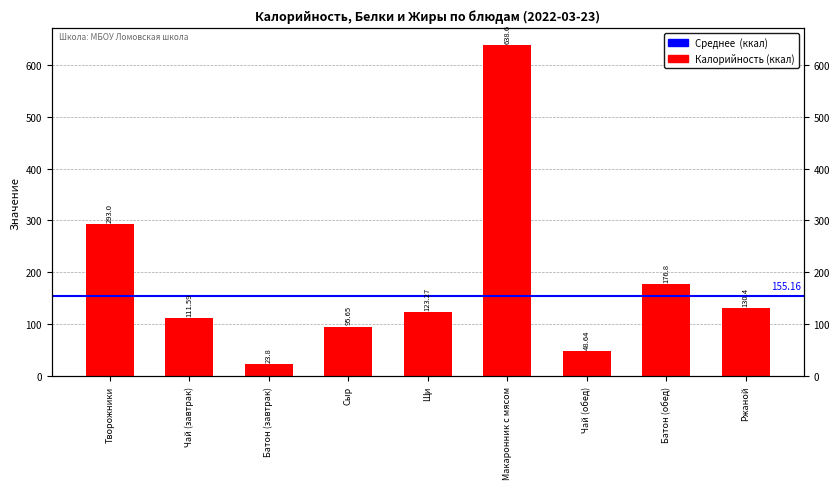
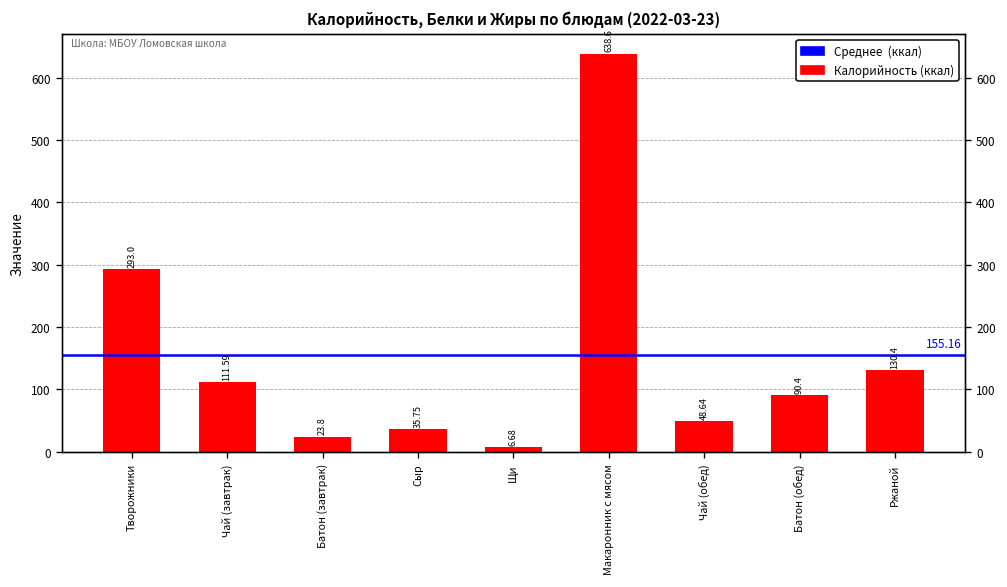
  {
    "Творожники": 293.0,
    "Чай (завтрак)": 111.59,
    "Батон (завтрак)": 23.8,
-   "Сыр": 95.65,
-   "Щи": 123.27,
+   "Сыр": 35.75,
+   "Щи": 6.68,
    "Макаронник с мясом": 638.6,
    "Чай (обед)": 48.64,
-   "Батон (обед)": 176.8,
+   "Батон (обед)": 90.4,
    "Ржаной": 130.4
  }
